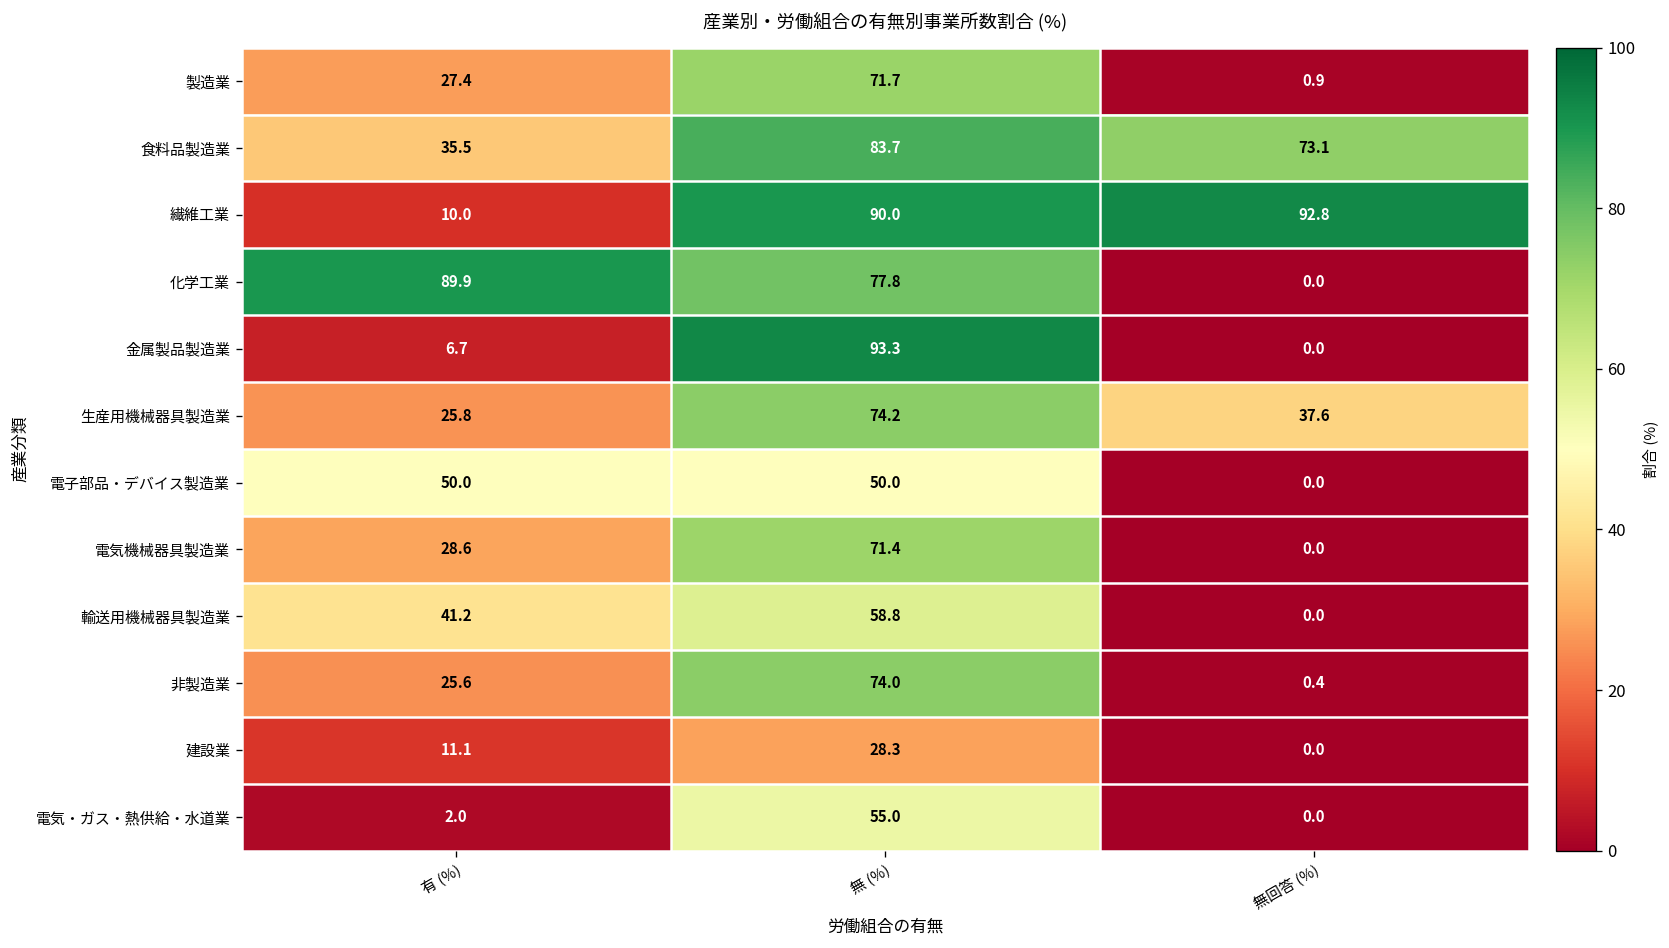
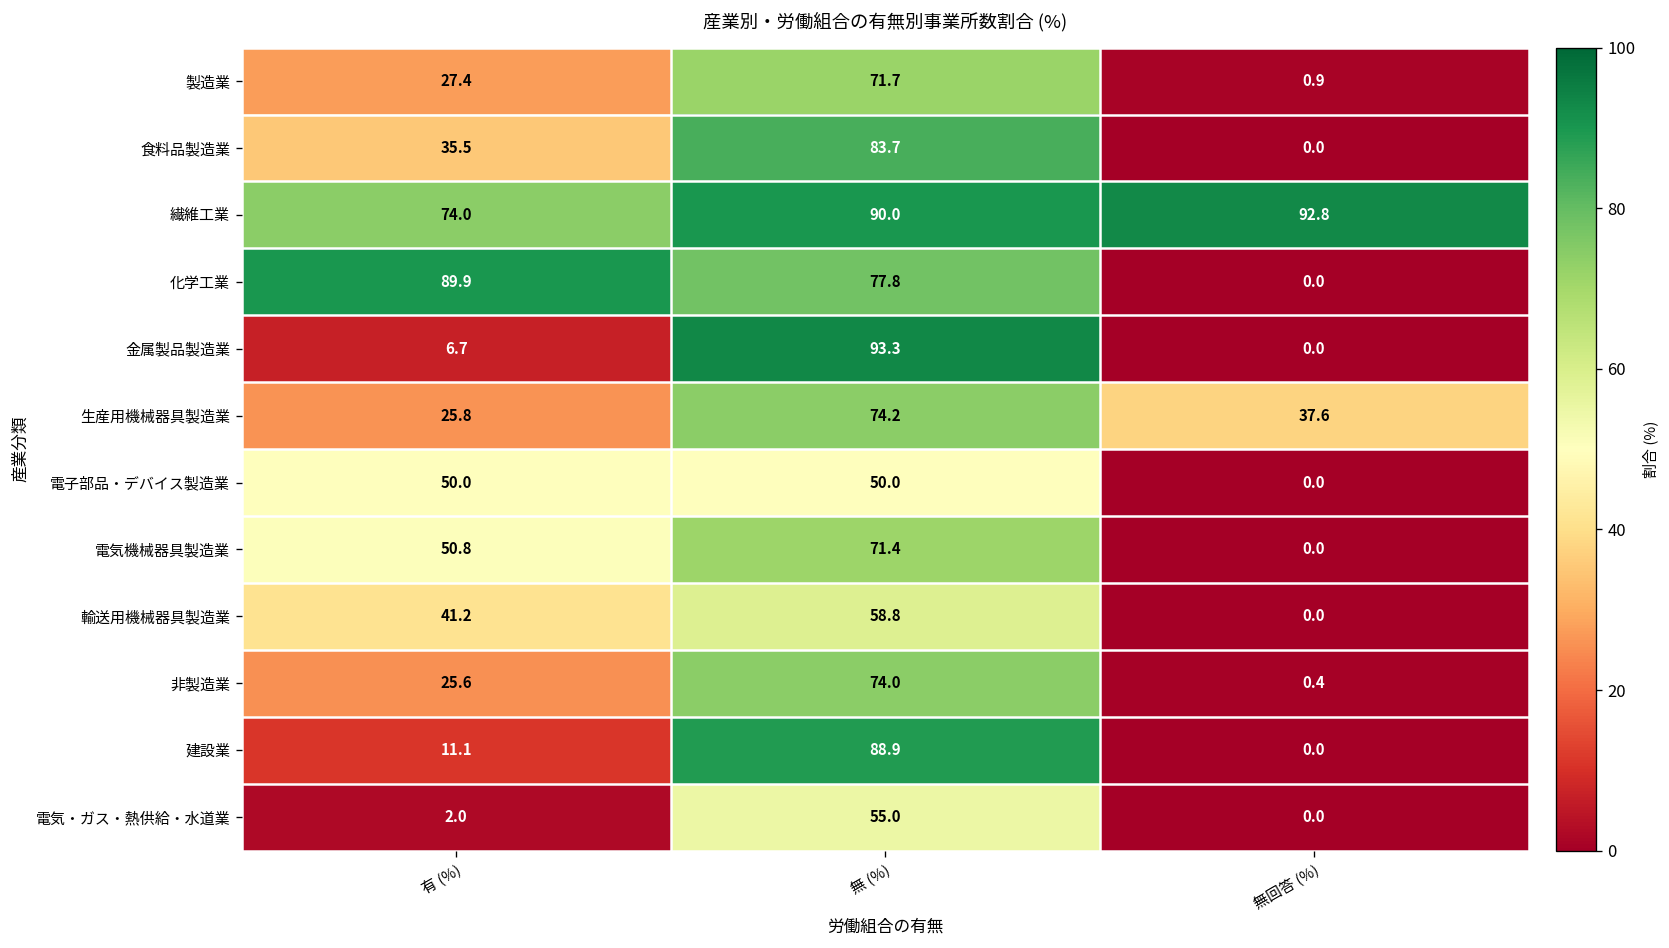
  {
    "製造業": {
      "有 (%)": 27.4,
      "無 (%)": 71.7,
      "無回答 (%)": 0.9
    },
    "食料品製造業": {
      "有 (%)": 35.5,
      "無 (%)": 83.7,
-     "無回答 (%)": 73.1
+     "無回答 (%)": 0.0
    },
    "繊維工業": {
-     "有 (%)": 10.0,
+     "有 (%)": 74.0,
      "無 (%)": 90.0,
      "無回答 (%)": 92.8
    },
    "化学工業": {
      "有 (%)": 89.9,
      "無 (%)": 77.8,
      "無回答 (%)": 0.0
    },
    "金属製品製造業": {
      "有 (%)": 6.7,
      "無 (%)": 93.3,
      "無回答 (%)": 0.0
    },
    "生産用機械器具製造業": {
      "有 (%)": 25.8,
      "無 (%)": 74.2,
      "無回答 (%)": 37.6
    },
    "電子部品・デバイス製造業": {
      "有 (%)": 50.0,
      "無 (%)": 50.0,
      "無回答 (%)": 0.0
    },
    "電気機械器具製造業": {
-     "有 (%)": 28.6,
+     "有 (%)": 50.8,
      "無 (%)": 71.4,
      "無回答 (%)": 0.0
    },
    "輸送用機械器具製造業": {
      "有 (%)": 41.2,
      "無 (%)": 58.8,
      "無回答 (%)": 0.0
    },
    "非製造業": {
      "有 (%)": 25.6,
      "無 (%)": 74.0,
      "無回答 (%)": 0.4
    },
    "建設業": {
      "有 (%)": 11.1,
-     "無 (%)": 28.3,
+     "無 (%)": 88.9,
      "無回答 (%)": 0.0
    },
    "電気・ガス・熱供給・水道業": {
      "有 (%)": 2.0,
      "無 (%)": 55.0,
      "無回答 (%)": 0.0
    }
  }
